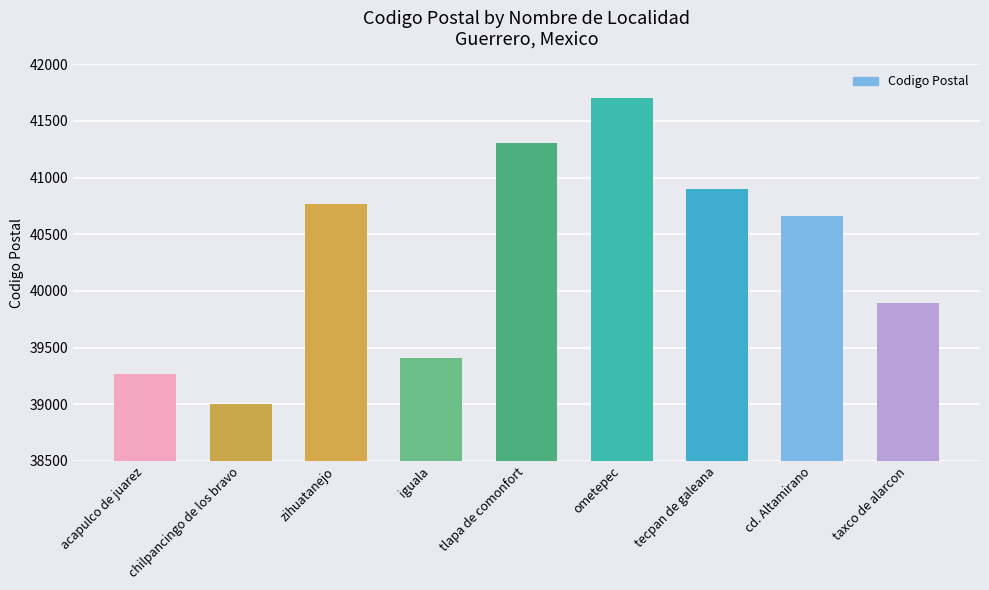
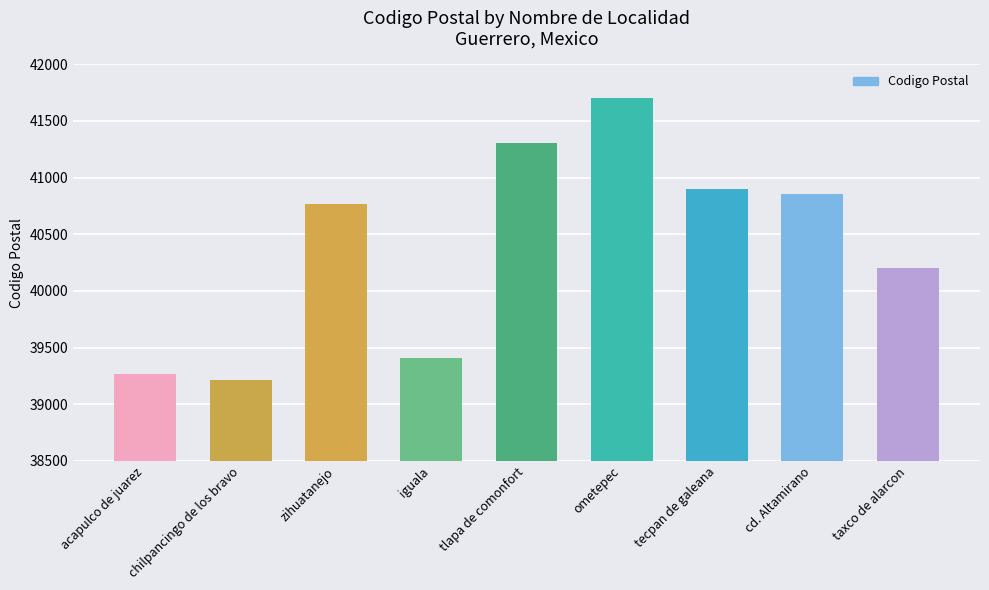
  {
    "acapulco de juarez": 39270,
-   "chilpancingo de los bravo": 39000,
+   "chilpancingo de los bravo": 39210,
    "zihuatanejo": 40770,
    "iguala": 39410,
    "tlapa de comonfort": 41300,
    "ometepec": 41700,
    "tecpan de galeana": 40900,
-   "cd. Altamirano": 40660,
-   "taxco de alarcon": 39890
+   "cd. Altamirano": 40850,
+   "taxco de alarcon": 40200
  }
